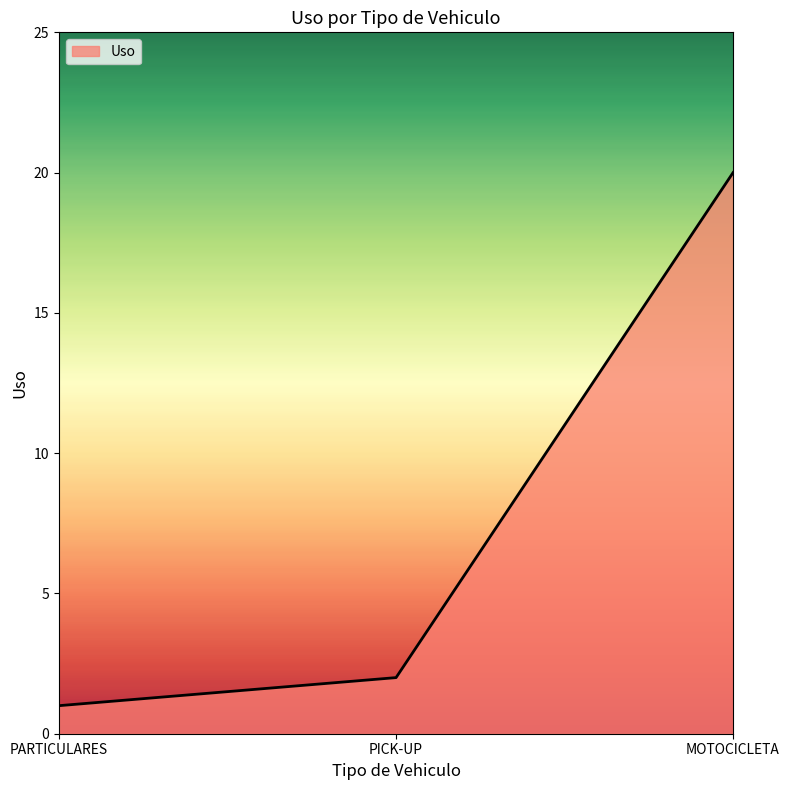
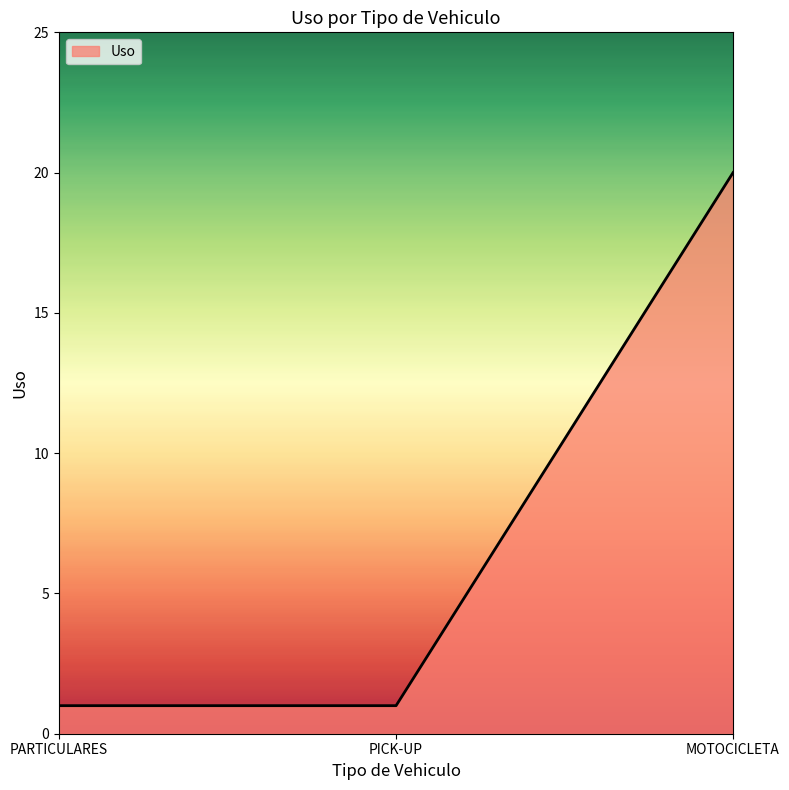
  {
    "PARTICULARES": 1,
-   "PICK-UP": 2,
+   "PICK-UP": 1,
    "MOTOCICLETA": 20
  }
